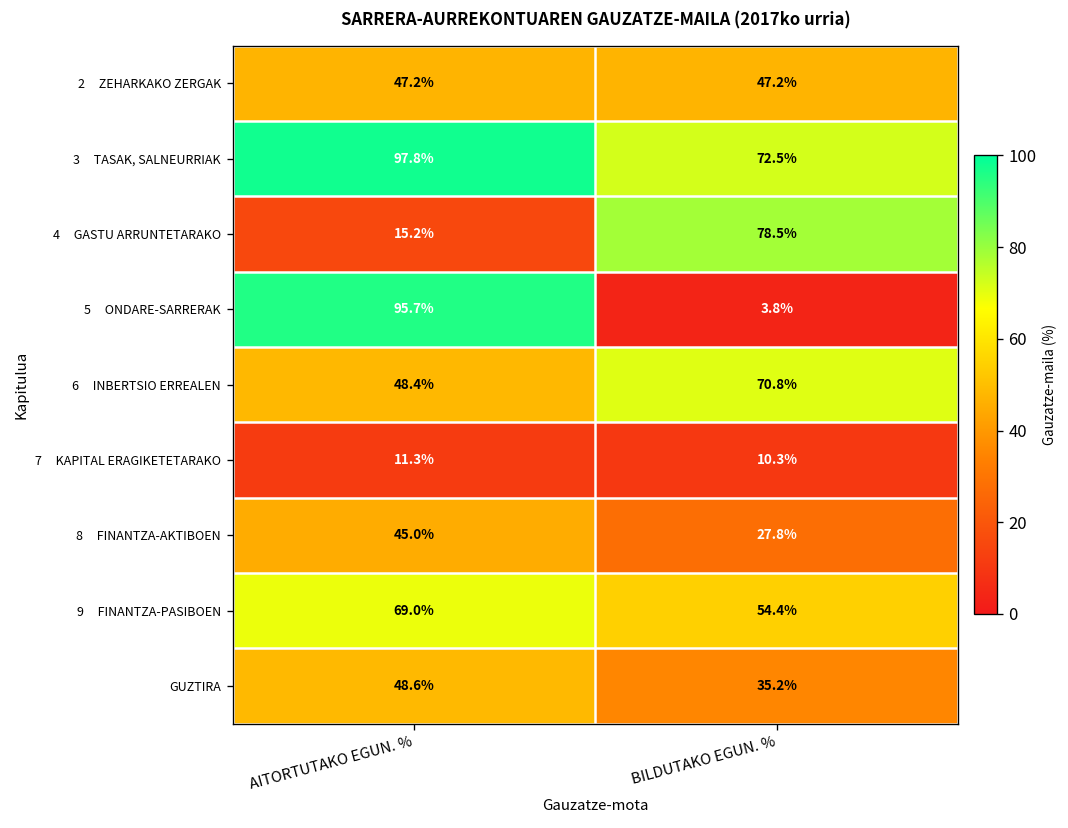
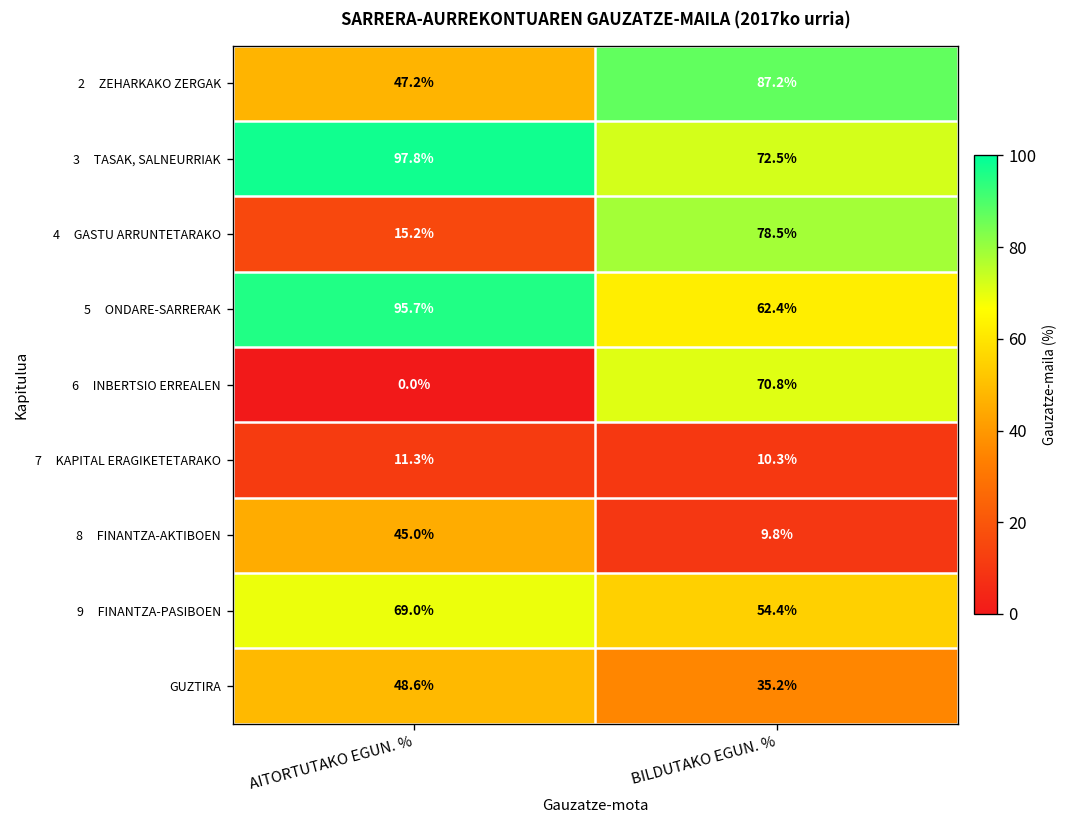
  {
    "2 ZEHARKAKO ZERGAK": {
      "AITORTUTAKO EGUN. %": "47.2%",
-     "BILDUTAKO EGUN. %": "47.2%"
+     "BILDUTAKO EGUN. %": "87.2%"
    },
    "3 TASAK, SALNEURRIAK": {
      "AITORTUTAKO EGUN. %": "97.8%",
      "BILDUTAKO EGUN. %": "72.5%"
    },
    "4 GASTU ARRUNTETARAKO": {
      "AITORTUTAKO EGUN. %": "15.2%",
      "BILDUTAKO EGUN. %": "78.5%"
    },
    "5 ONDARE-SARRERAK": {
      "AITORTUTAKO EGUN. %": "95.7%",
-     "BILDUTAKO EGUN. %": "3.8%"
+     "BILDUTAKO EGUN. %": "62.4%"
    },
    "6 INBERTSIO ERREALEN": {
-     "AITORTUTAKO EGUN. %": "48.4%",
+     "AITORTUTAKO EGUN. %": "0.0%",
      "BILDUTAKO EGUN. %": "70.8%"
    },
    "7 KAPITAL ERAGIKETETARAKO": {
      "AITORTUTAKO EGUN. %": "11.3%",
      "BILDUTAKO EGUN. %": "10.3%"
    },
    "8 FINANTZA-AKTIBOEN": {
      "AITORTUTAKO EGUN. %": "45.0%",
-     "BILDUTAKO EGUN. %": "27.8%"
+     "BILDUTAKO EGUN. %": "9.8%"
    },
    "9 FINANTZA-PASIBOEN": {
      "AITORTUTAKO EGUN. %": "69.0%",
      "BILDUTAKO EGUN. %": "54.4%"
    },
    "GUZTIRA": {
      "AITORTUTAKO EGUN. %": "48.6%",
      "BILDUTAKO EGUN. %": "35.2%"
    }
  }
